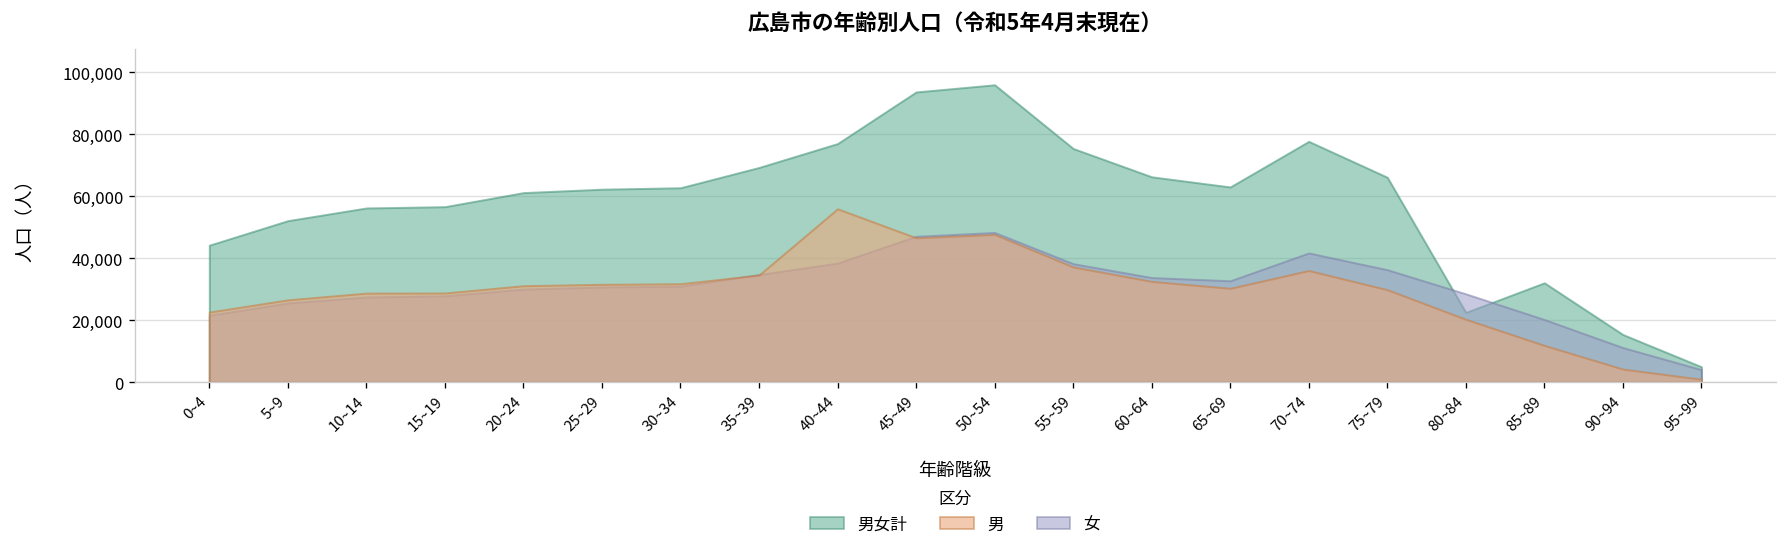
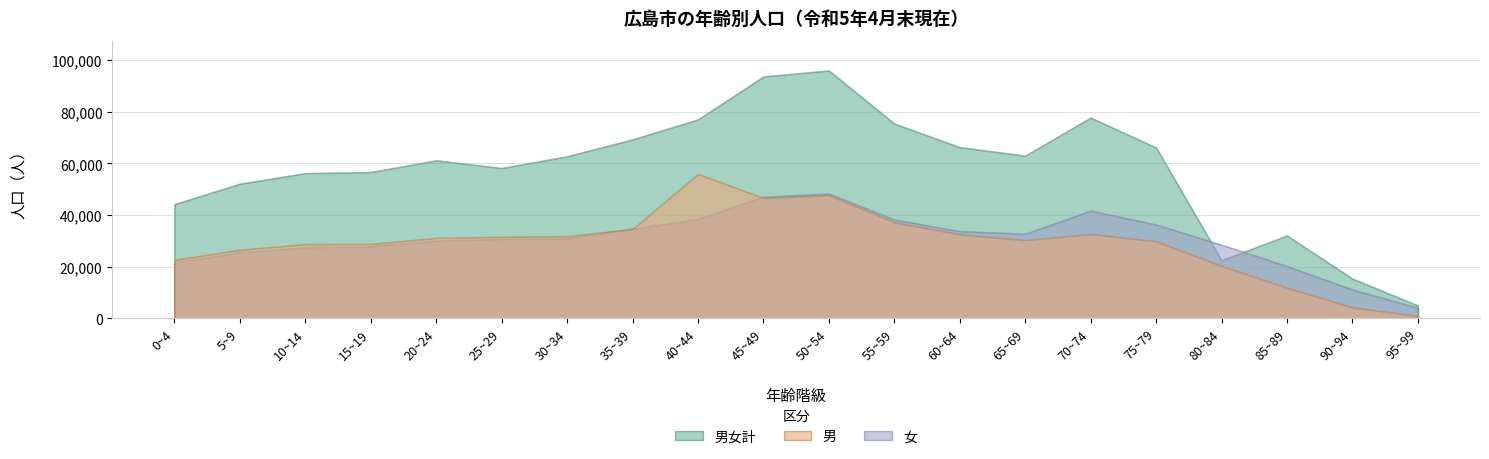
  {
    "男女計": {
      "0~4": "44,000",
      "5~9": "52,000",
      "10~14": "56,000",
      "15~19": "57,000",
      "20~24": "61,000",
-     "25~29": "62,000",
+     "25~29": "58,000",
      "30~34": "63,000",
      "35~39": "69,000",
      "40~44": "77,000",
      "45~49": "94,000",
      "50~54": "96,000",
      "55~59": "75,000",
      "60~64": "66,000",
      "65~69": "63,000",
      "70~74": "78,000",
      "75~79": "66,000",
      "80~84": "23,000",
      "85~89": "32,000",
      "90~94": "15,000"
    },
    "女": {
      "0~4": "22,000",
      "5~9": "26,000",
      "10~14": "27,000",
      "20~24": "30,000",
      "40~44": "38,000",
      "55~59": "38,000",
      "60~64": "34,000",
      "65~69": "33,000",
      "70~74": "42,000",
      "75~79": "36,000",
      "80~84": "29,000",
      "85~89": "20,000",
      "90~94": "11,000"
    },
    "男": {
      "0~4": "23,000",
      "5~9": "27,000",
      "10~14": "29,000",
      "20~24": "31,000",
      "40~44": "56,000",
      "55~59": "37,000",
      "60~64": "33,000",
      "65~69": "30,000",
-     "70~74": "36,000",
+     "70~74": "33,000",
      "75~79": "30,000",
      "80~84": "20,000",
      "85~89": "12,000",
      "90~94": "4,000"
    }
  }
